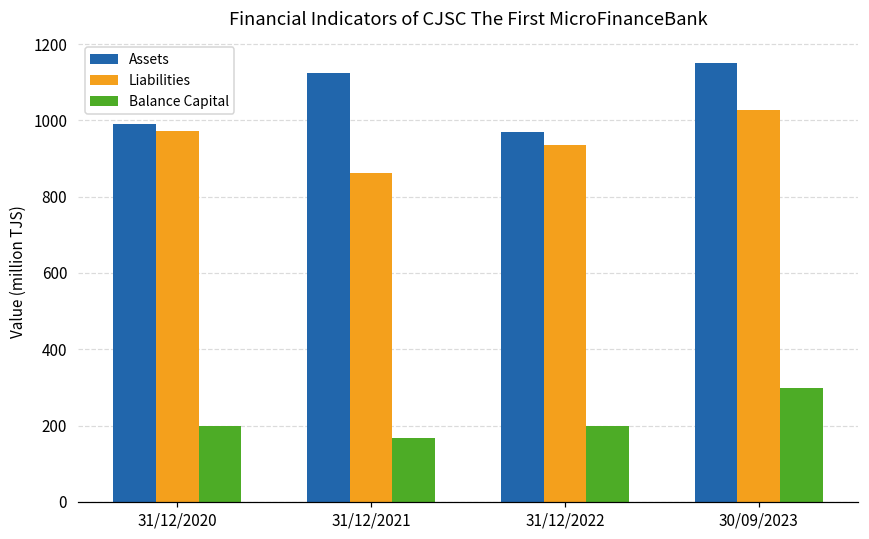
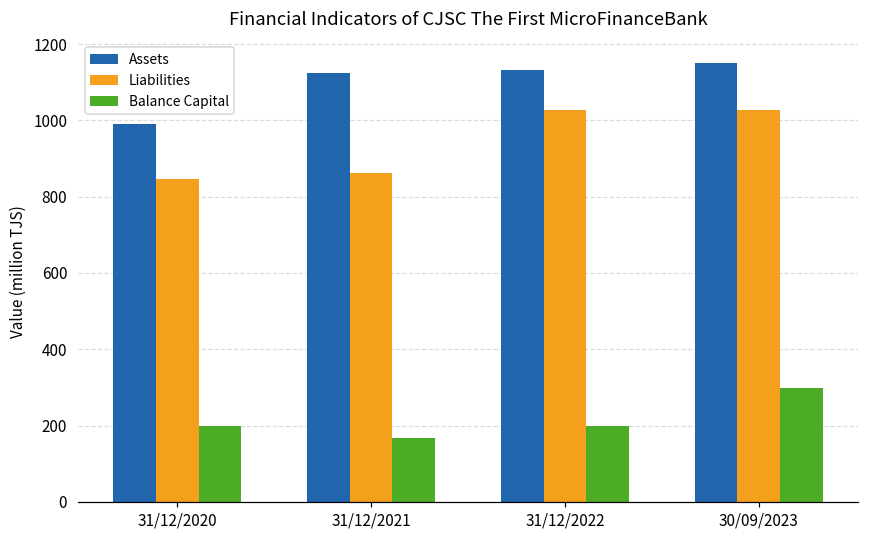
  {
    "Assets": {
      "31/12/2020": 990,
      "31/12/2021": 1120,
-     "31/12/2022": 970,
+     "31/12/2022": 1130,
      "30/09/2023": 1150
    },
    "Liabilities": {
-     "31/12/2020": 970,
+     "31/12/2020": 850,
      "31/12/2021": 860,
-     "31/12/2022": 930,
+     "31/12/2022": 1030,
      "30/09/2023": 1030
    },
    "Balance Capital": {
      "31/12/2020": 200,
      "31/12/2021": 170,
      "31/12/2022": 200,
      "30/09/2023": 300
    }
  }
